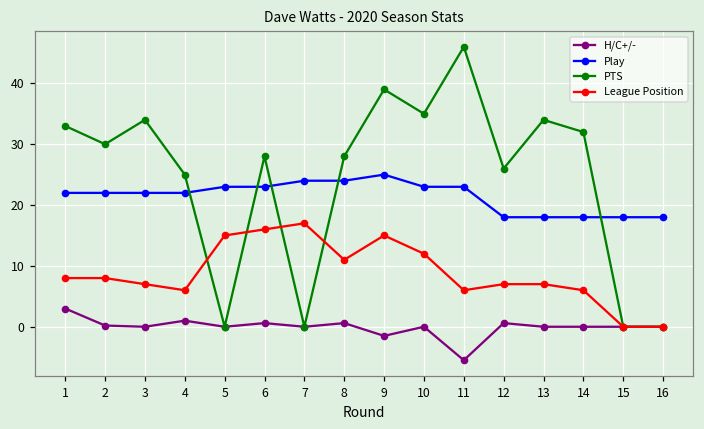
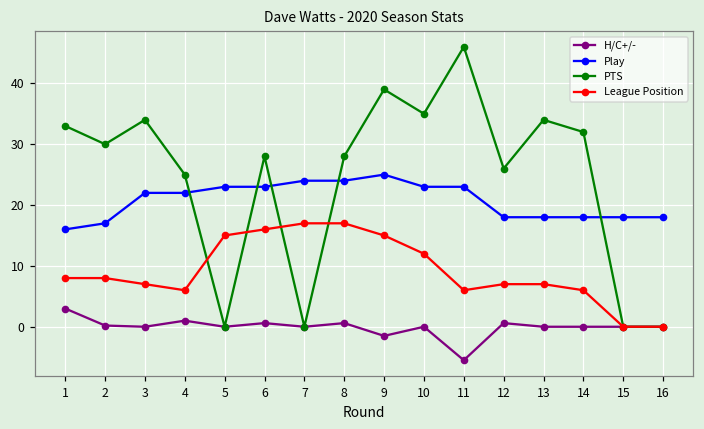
  {
    "H/C+/-": {
      "1": 3,
      "2": 0,
      "3": 0,
      "4": 1,
      "6": 1,
      "8": 1,
      "9": -2,
      "10": 0,
      "11": -6,
      "12": 1,
      "13": 0,
      "14": 0
    },
    "Play": {
-     "1": 22,
-     "2": 22,
+     "1": 16,
+     "2": 17,
      "3": 22,
      "4": 22,
      "5": 23,
      "6": 23,
      "7": 24,
      "8": 24,
      "9": 25,
      "10": 23,
      "11": 23,
      "12": 18,
      "13": 18,
      "14": 18,
      "15": 18,
      "16": 18
    },
    "PTS": {
      "1": 33,
      "2": 30,
      "3": 34,
      "4": 25,
      "6": 28,
      "8": 28,
      "9": 39,
      "10": 35,
      "11": 46,
      "12": 26,
      "13": 34,
      "14": 32
    },
    "League Position": {
      "1": 8,
      "2": 8,
      "3": 7,
      "4": 6,
      "5": 15,
      "6": 16,
      "7": 17,
-     "8": 11,
+     "8": 17,
      "9": 15,
      "10": 12,
      "11": 6,
      "12": 7,
      "13": 7,
      "14": 6
    }
  }
